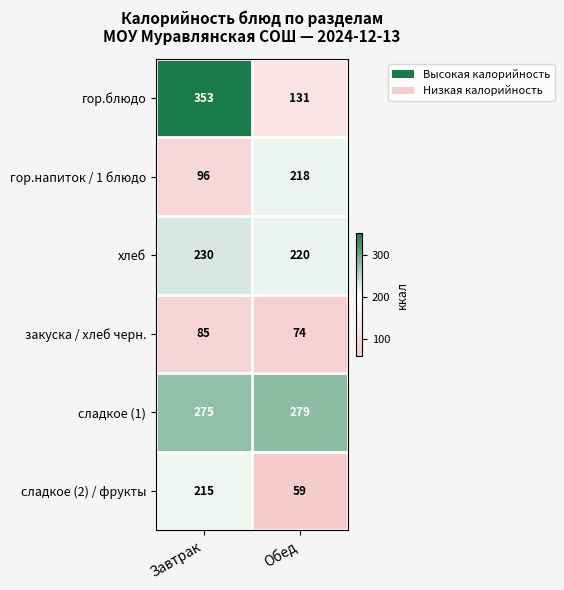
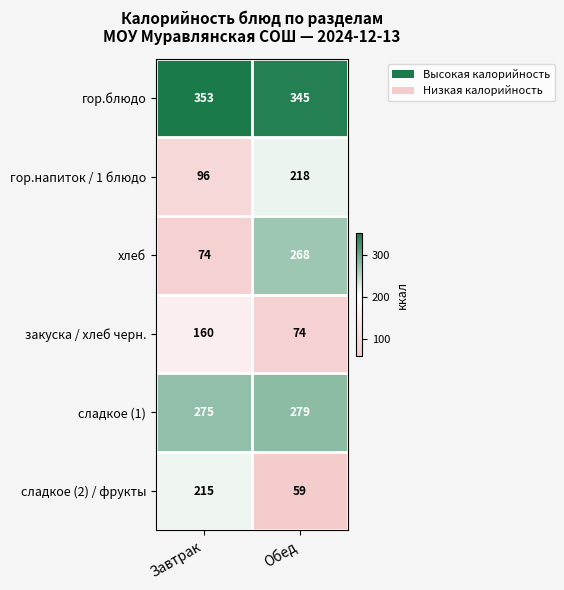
  {
    "гор.блюдо": {
      "Завтрак": 353,
-     "Обед": 131
+     "Обед": 345
    },
    "гор.напиток / 1 блюдо": {
      "Завтрак": 96,
      "Обед": 218
    },
    "хлеб": {
-     "Завтрак": 230,
-     "Обед": 220
+     "Завтрак": 74,
+     "Обед": 268
    },
    "закуска / хлеб черн.": {
-     "Завтрак": 85,
+     "Завтрак": 160,
      "Обед": 74
    },
    "сладкое (1)": {
      "Завтрак": 275,
      "Обед": 279
    },
    "сладкое (2) / фрукты": {
      "Завтрак": 215,
      "Обед": 59
    }
  }
